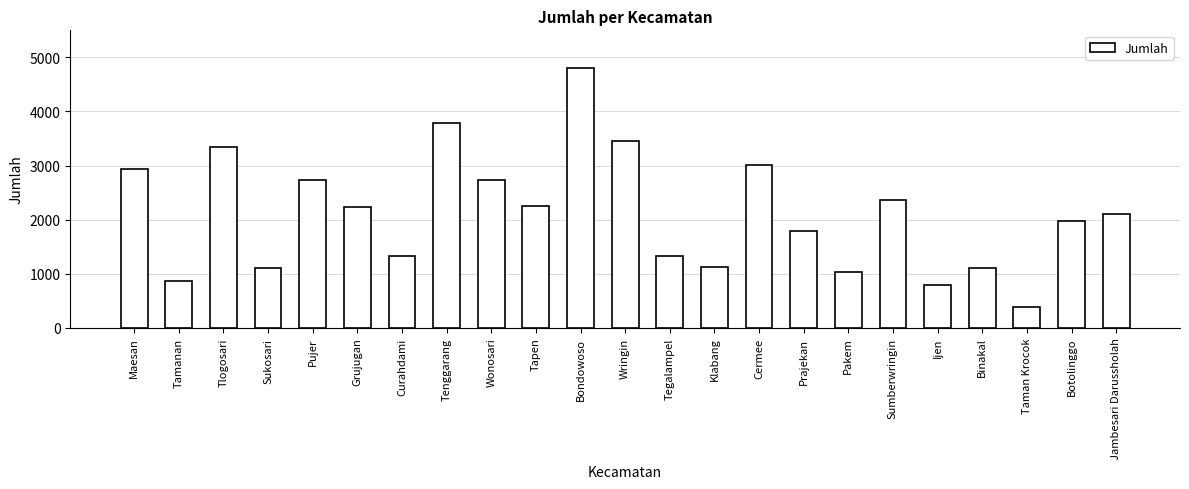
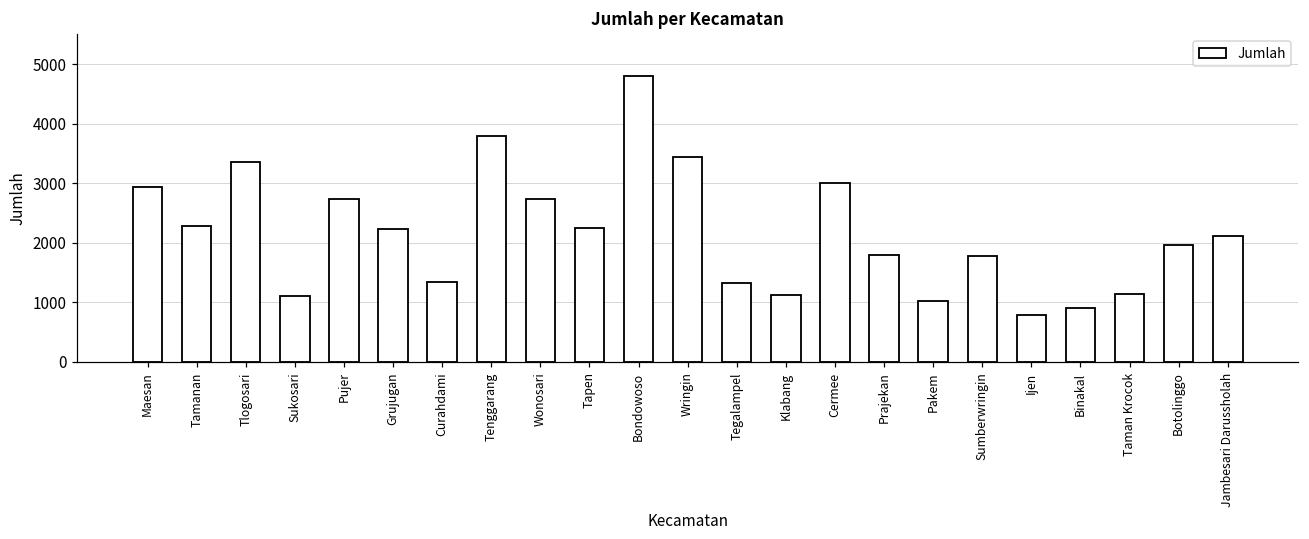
  {
    "Maesan": 2900,
-   "Tamanan": 900,
+   "Tamanan": 2300,
    "Tlogosari": 3400,
    "Sukosari": 1100,
    "Pujer": 2700,
    "Grujugan": 2200,
    "Curahdami": 1300,
    "Tenggarang": 3800,
    "Wonosari": 2700,
    "Tapen": 2200,
    "Bondowoso": 4800,
    "Wringin": 3400,
    "Tegalampel": 1300,
    "Klabang": 1100,
    "Cermee": 3000,
    "Prajekan": 1800,
    "Pakem": 1000,
-   "Sumberwringin": 2400,
+   "Sumberwringin": 1800,
    "Ijen": 800,
-   "Binakal": 1100,
-   "Taman Krocok": 400,
+   "Binakal": 900,
+   "Taman Krocok": 1100,
    "Botolinggo": 2000,
    "Jambesari Darussholah": 2100
  }
